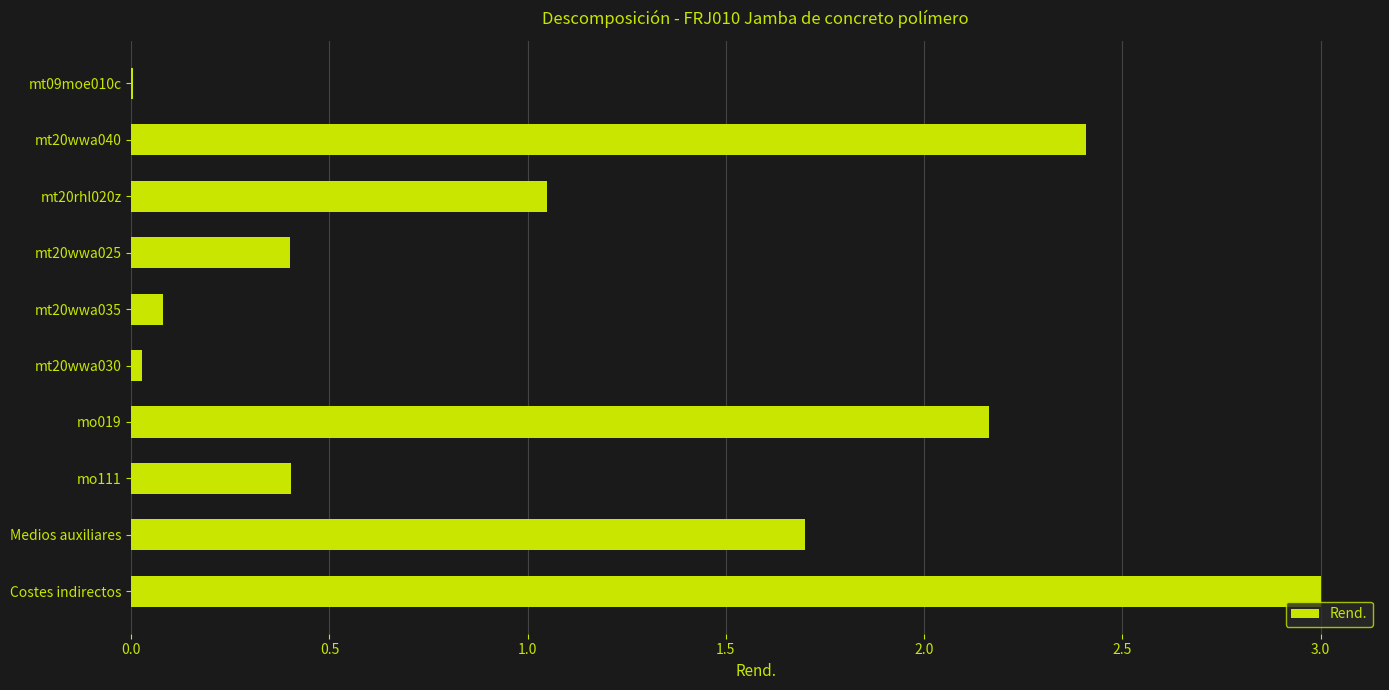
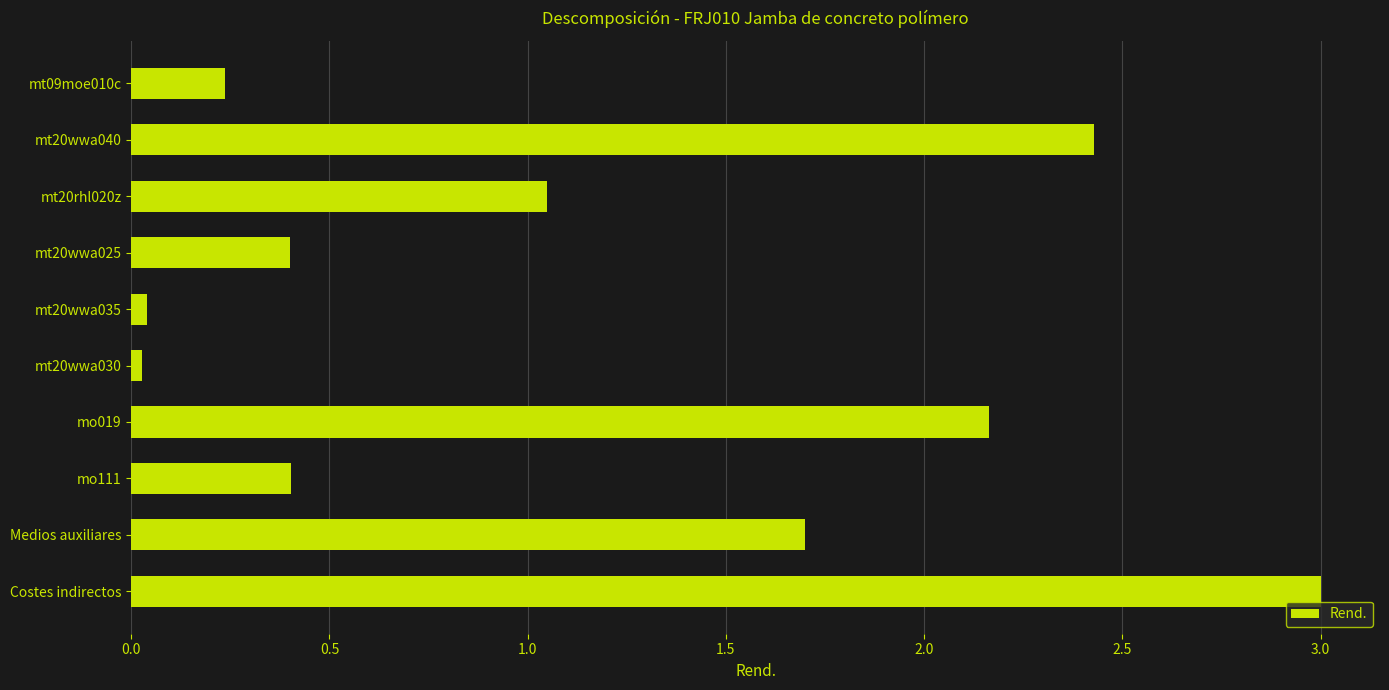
  {
-   "mt09moe010c": 0.00,
-   "mt20wwa040": 2.41,
+   "mt09moe010c": 0.24,
+   "mt20wwa040": 2.43,
    "mt20rhl020z": 1.05,
    "mt20wwa025": 0.40,
-   "mt20wwa035": 0.08,
+   "mt20wwa035": 0.04,
    "mt20wwa030": 0.03,
    "mo019": 2.16,
    "mo111": 0.40,
    "Medios auxiliares": 1.70,
    "Costes indirectos": 3.00
  }
